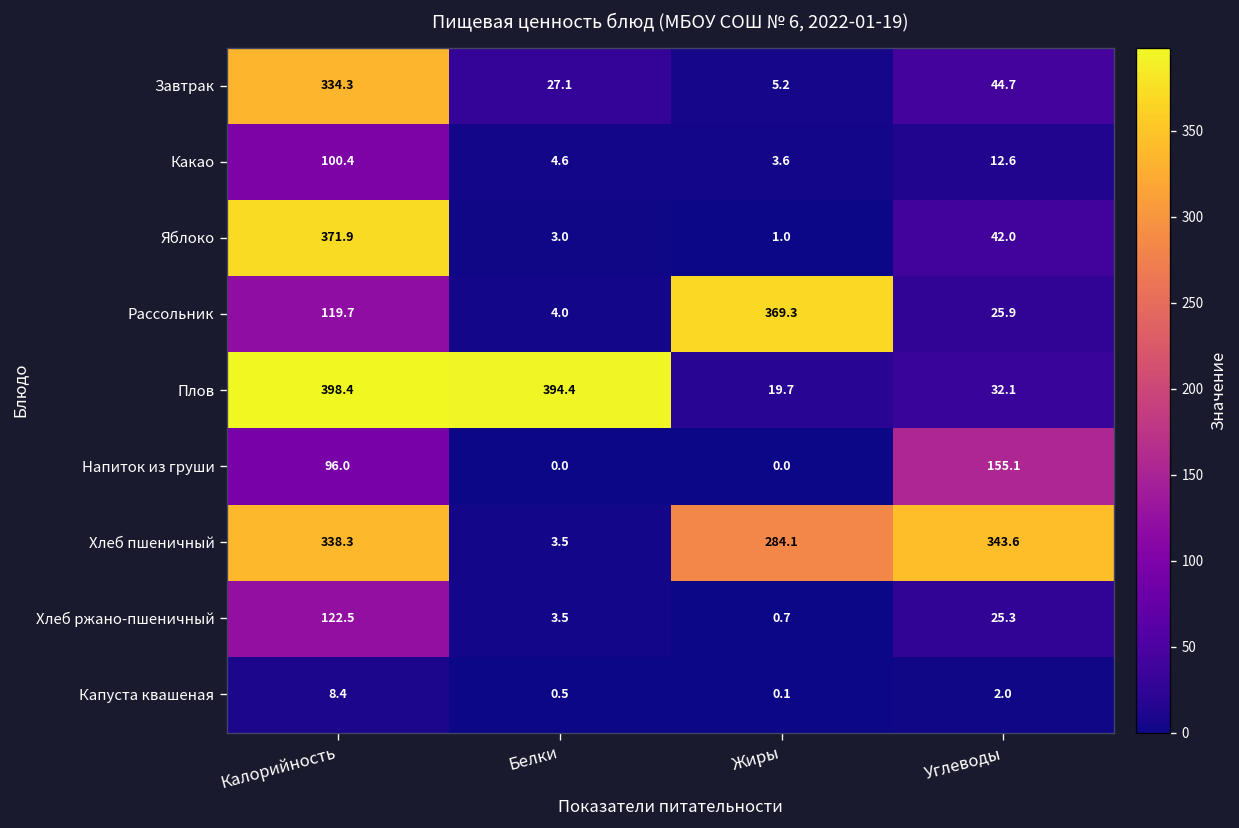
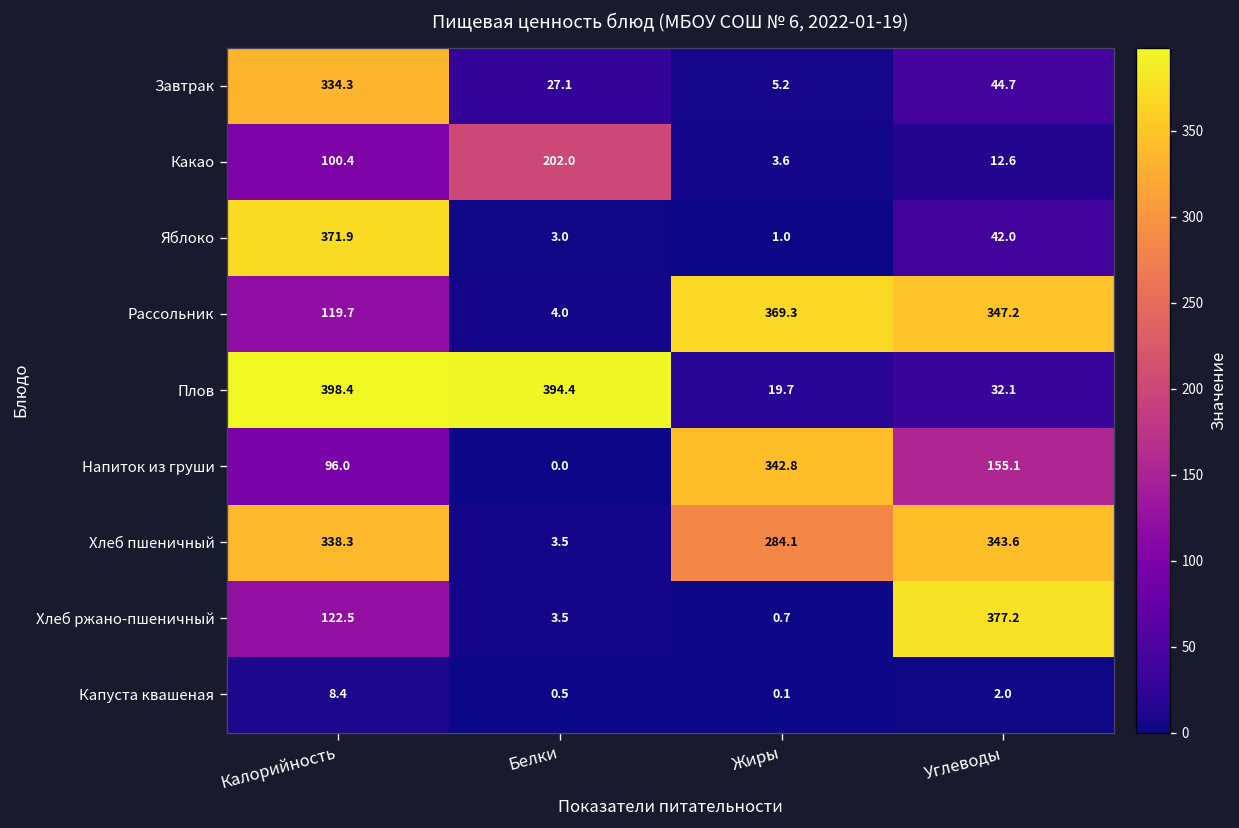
  {
    "Завтрак": {
      "Калорийность": 334.3,
      "Белки": 27.1,
      "Жиры": 5.2,
      "Углеводы": 44.7
    },
    "Какао": {
      "Калорийность": 100.4,
-     "Белки": 4.6,
+     "Белки": 202.0,
      "Жиры": 3.6,
      "Углеводы": 12.6
    },
    "Яблоко": {
      "Калорийность": 371.9,
      "Белки": 3.0,
      "Жиры": 1.0,
      "Углеводы": 42.0
    },
    "Рассольник": {
      "Калорийность": 119.7,
      "Белки": 4.0,
      "Жиры": 369.3,
-     "Углеводы": 25.9
+     "Углеводы": 347.2
    },
    "Плов": {
      "Калорийность": 398.4,
      "Белки": 394.4,
      "Жиры": 19.7,
      "Углеводы": 32.1
    },
    "Напиток из груши": {
      "Калорийность": 96.0,
      "Белки": 0.0,
-     "Жиры": 0.0,
+     "Жиры": 342.8,
      "Углеводы": 155.1
    },
    "Хлеб пшеничный": {
      "Калорийность": 338.3,
      "Белки": 3.5,
      "Жиры": 284.1,
      "Углеводы": 343.6
    },
    "Хлеб ржано-пшеничный": {
      "Калорийность": 122.5,
      "Белки": 3.5,
      "Жиры": 0.7,
-     "Углеводы": 25.3
+     "Углеводы": 377.2
    },
    "Капуста квашеная": {
      "Калорийность": 8.4,
      "Белки": 0.5,
      "Жиры": 0.1,
      "Углеводы": 2.0
    }
  }
